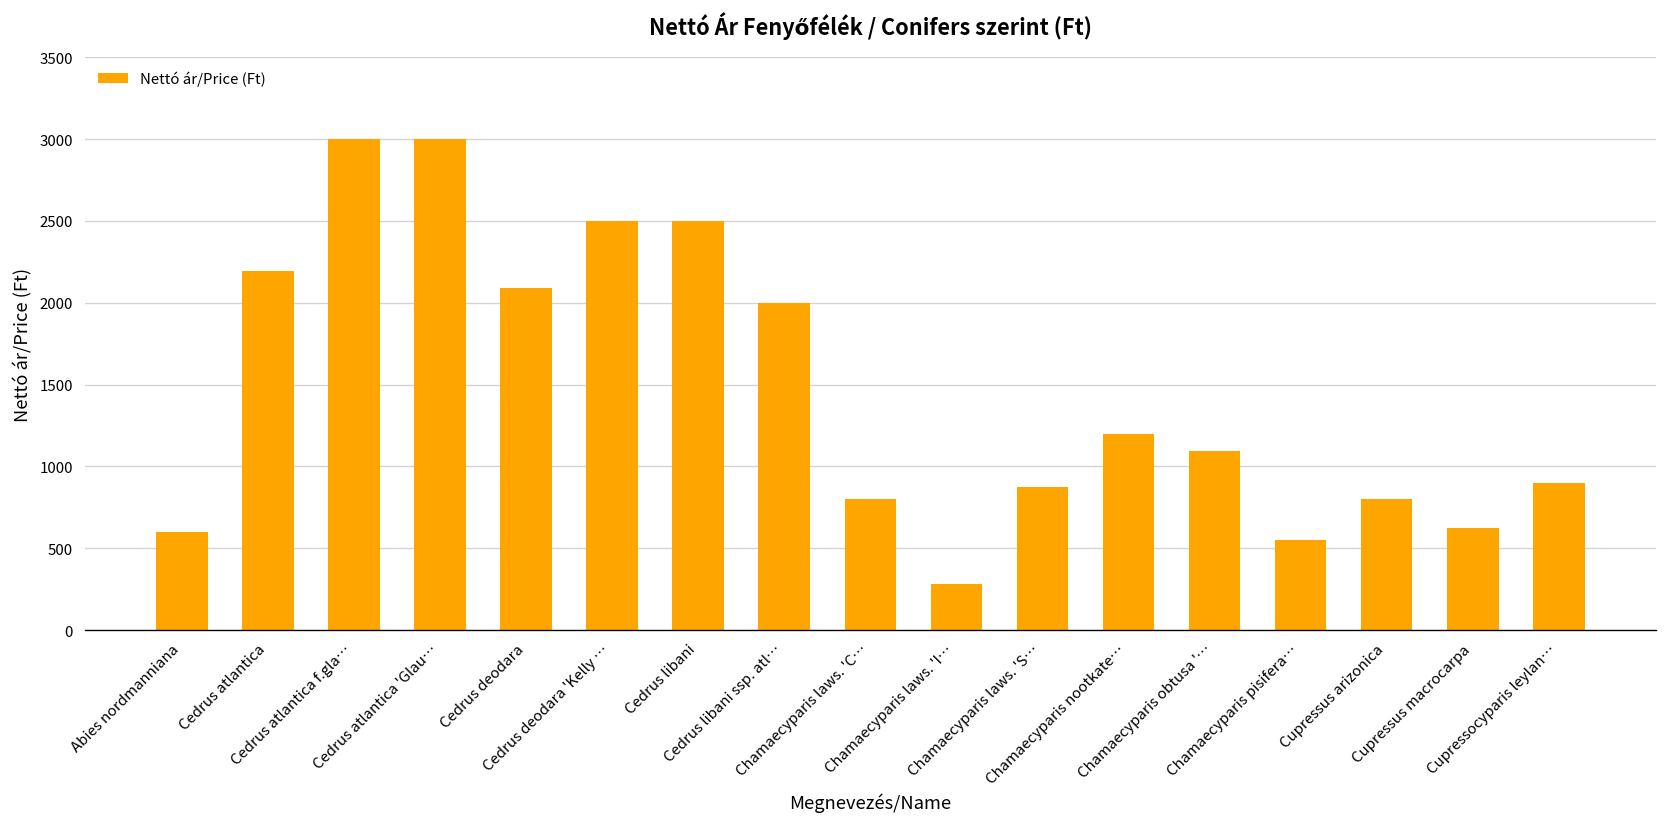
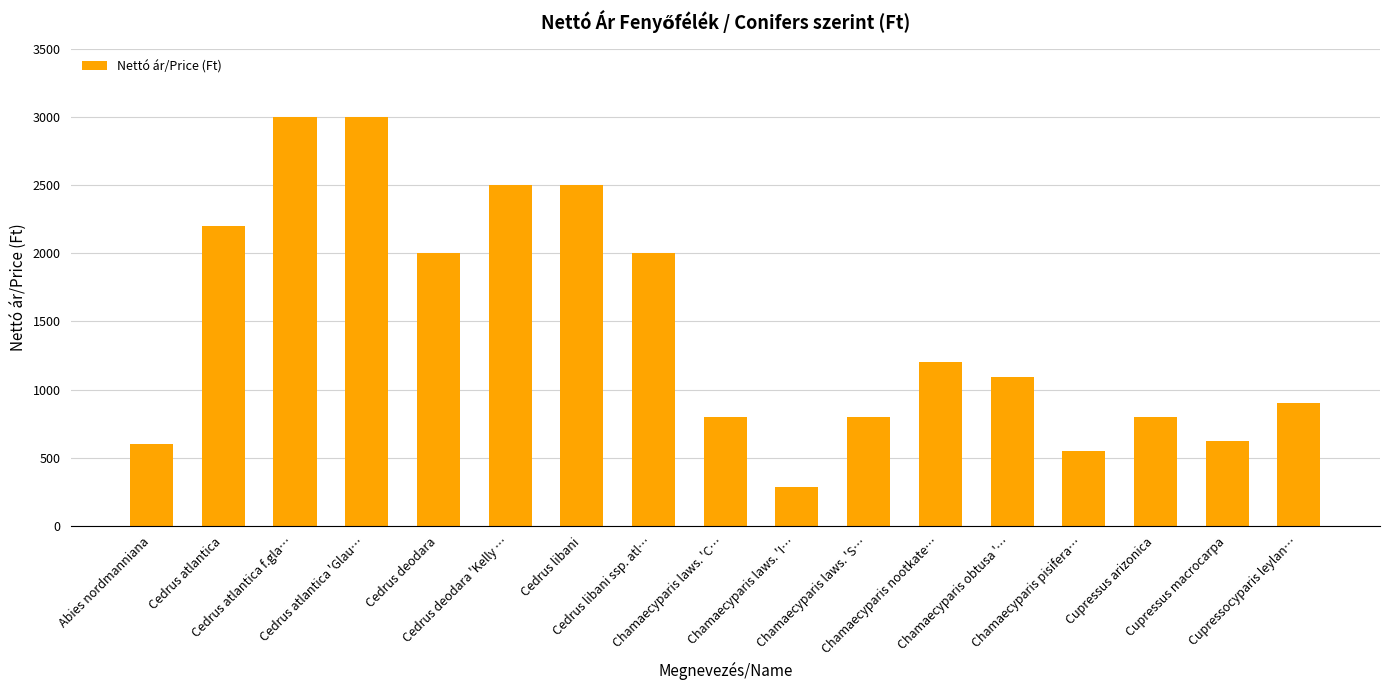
  {
    "Abies nordmanniana": 600,
    "Cedrus atlantica": 2200,
    "Cedrus atlantica f.gla…": 3000,
    "Cedrus atlantica 'Glau…": 3000,
-   "Cedrus deodara": 2090,
+   "Cedrus deodara": 2000,
    "Cedrus deodara 'Kelly …": 2500,
    "Cedrus libani": 2500,
    "Cedrus libani ssp. atl…": 2000,
    "Chamaecyparis laws. 'C…": 800,
    "Chamaecyparis laws. 'I…": 280,
-   "Chamaecyparis laws. 'S…": 870,
+   "Chamaecyparis laws. 'S…": 800,
    "Chamaecyparis nootkate…": 1200,
    "Chamaecyparis obtusa '…": 1100,
    "Chamaecyparis pisifera…": 550,
    "Cupressus arizonica": 800,
    "Cupressus macrocarpa": 630,
    "Cupressocyparis leylan…": 900
  }
